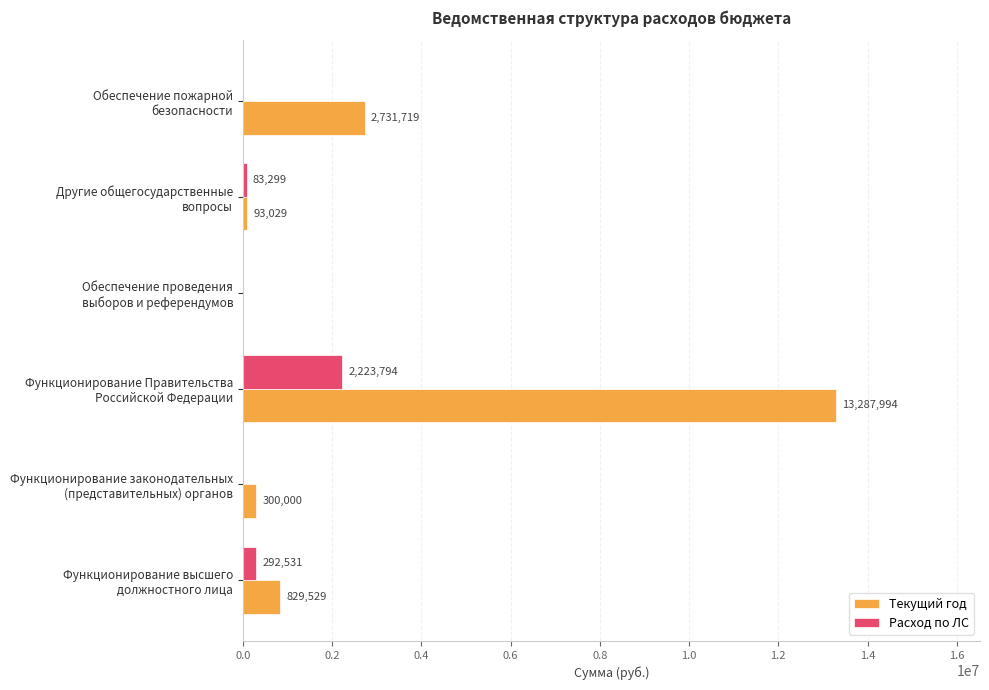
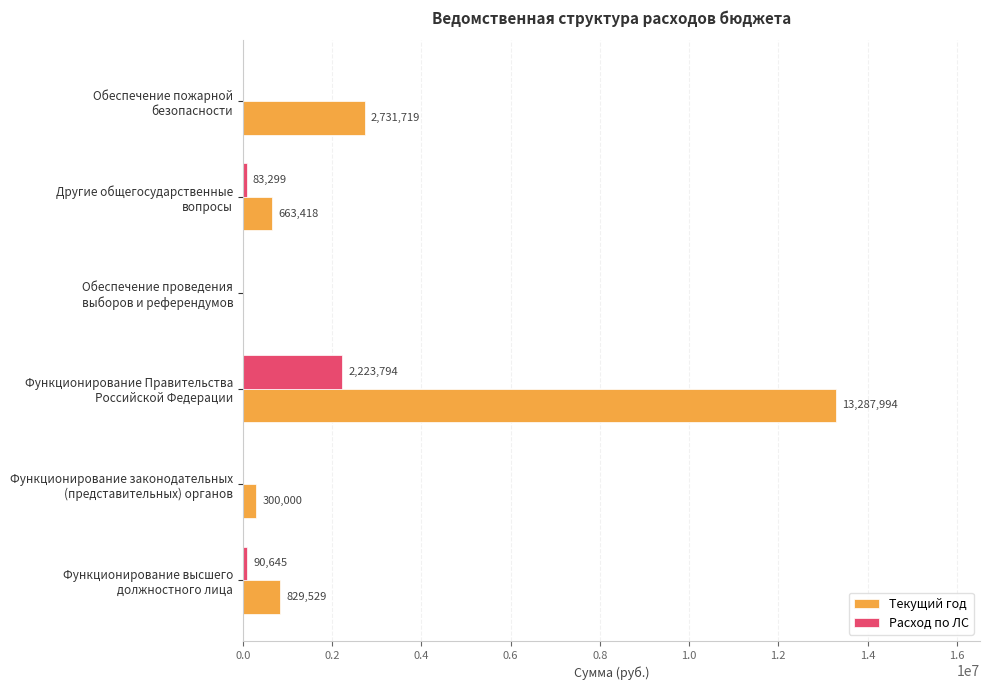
  {
    "Текущий год": {
      "Обеспечение пожарной безопасности": "2,731,719",
-     "Другие общегосударственные вопросы": "93,029",
+     "Другие общегосударственные вопросы": "663,418",
      "Функционирование Правительства Российской Федерации": "13,287,994",
      "Функционирование законодательных (представительных) органов": "300,000",
      "Функционирование высшего должностного лица": "829,529"
    },
    "Расход по ЛС": {
      "Другие общегосударственные вопросы": "83,299",
      "Функционирование Правительства Российской Федерации": "2,223,794",
-     "Функционирование высшего должностного лица": "292,531"
+     "Функционирование высшего должностного лица": "90,645"
    }
  }
